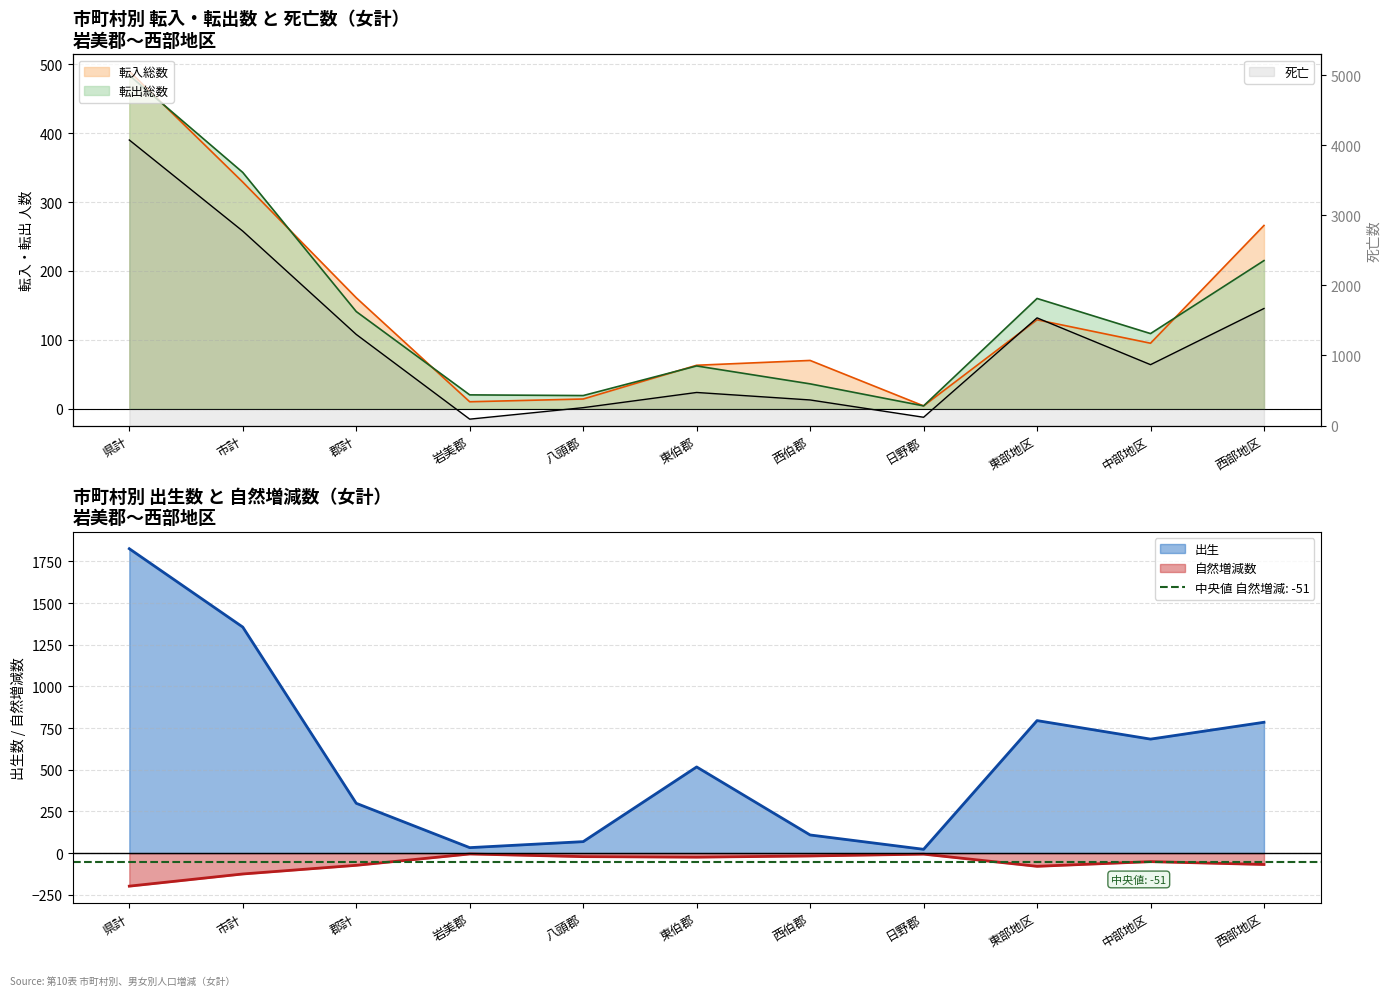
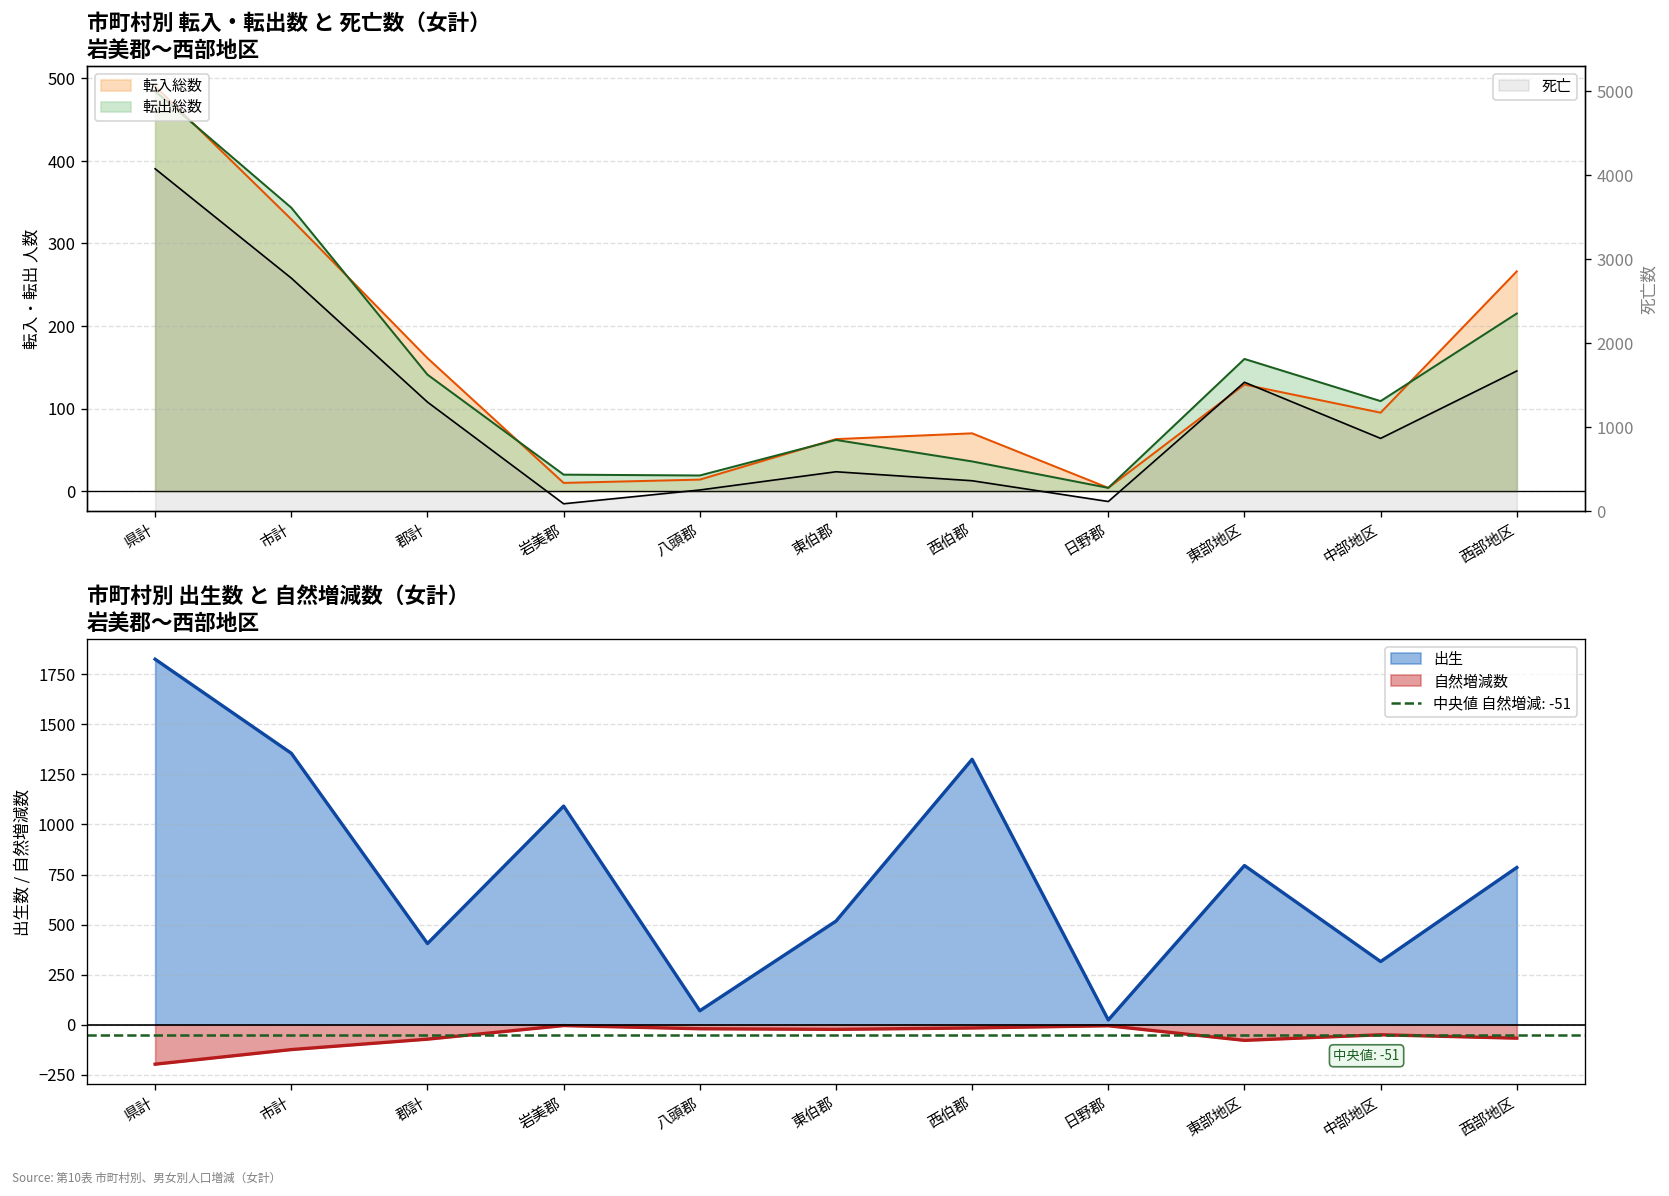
  {
    "市町村別 出生数 と 自然増減数（女計） 岩美郡〜西部地区": {
      "出生": {
        "県計": 1830,
        "市計": 1360,
-       "郡計": 300,
-       "岩美郡": 30,
+       "郡計": 410,
+       "岩美郡": 1090,
        "八頭郡": 70,
        "東伯郡": 520,
-       "西伯郡": 110,
+       "西伯郡": 1330,
        "日野郡": 20,
        "東部地区": 800,
-       "中部地区": 680,
+       "中部地区": 320,
        "西部地区": 790
      }
    }
  }
